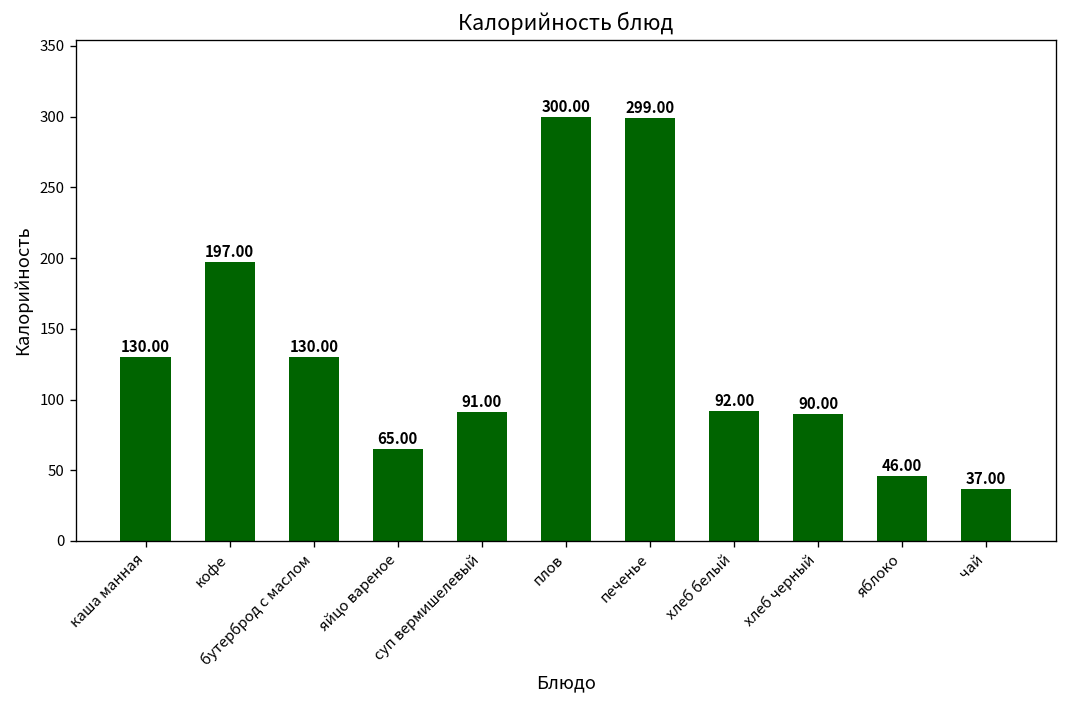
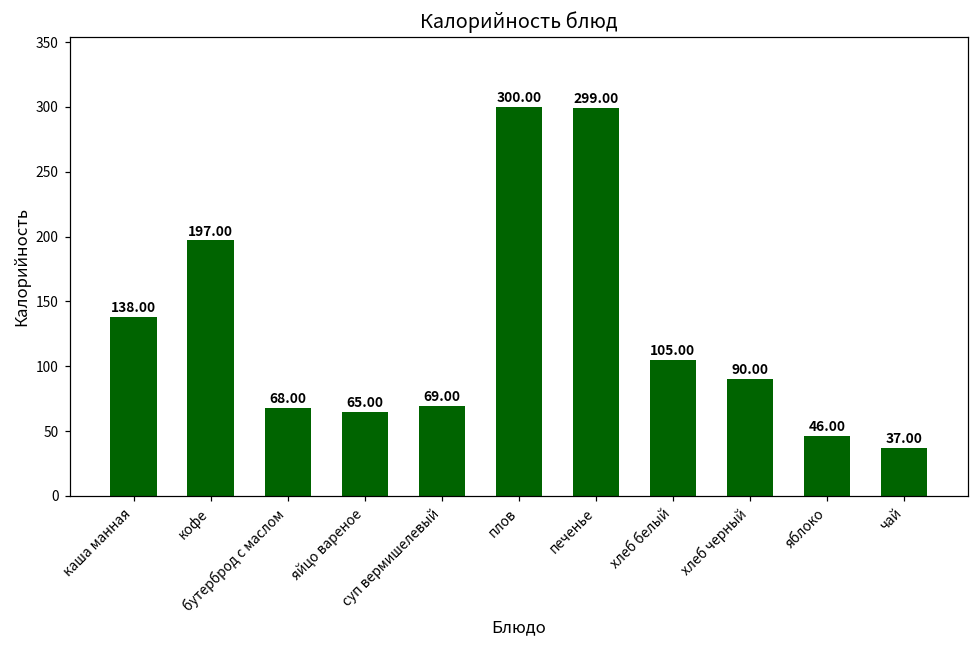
  {
-   "каша манная": 130.00,
+   "каша манная": 138.00,
    "кофе": 197.00,
-   "бутерброд с маслом": 130.00,
+   "бутерброд с маслом": 68.00,
    "яйцо вареное": 65.00,
-   "суп вермишелевый": 91.00,
+   "суп вермишелевый": 69.00,
    "плов": 300.00,
    "печенье": 299.00,
-   "хлеб белый": 92.00,
+   "хлеб белый": 105.00,
    "хлеб черный": 90.00,
    "яблоко": 46.00,
    "чай": 37.00
  }
